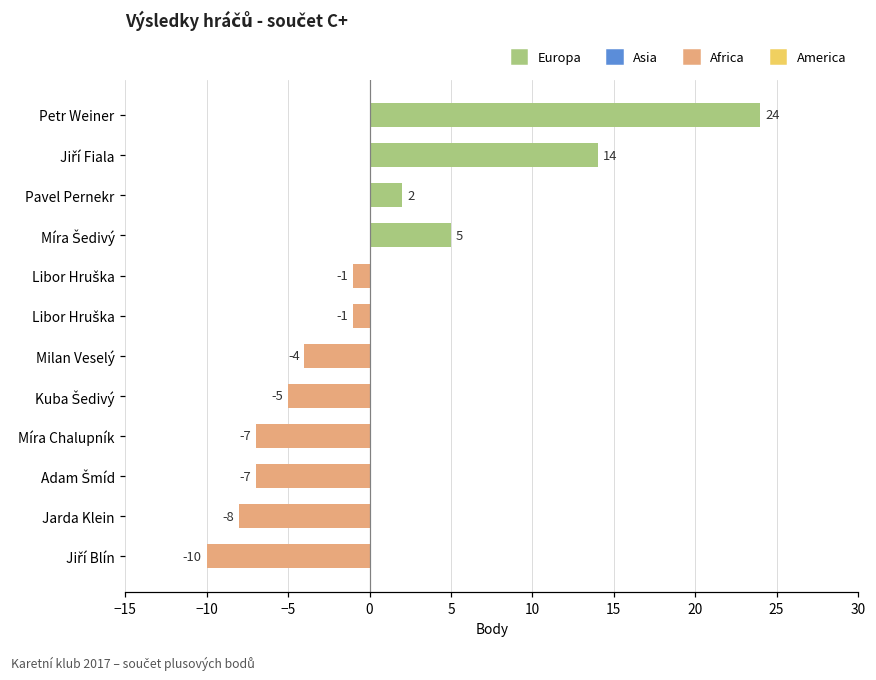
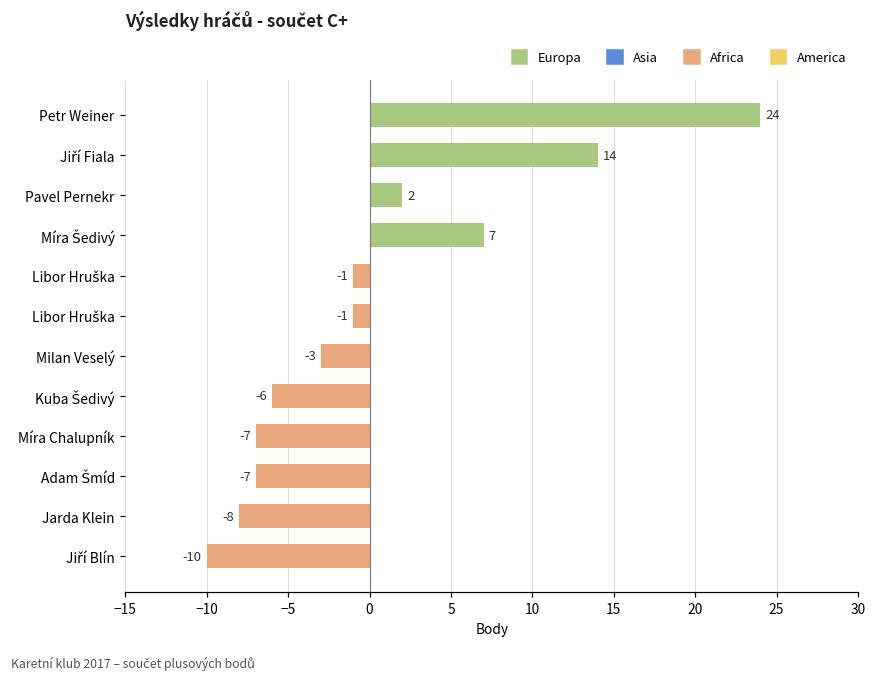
  {
    "Petr Weiner": 24,
    "Jiří Fiala": 14,
    "Pavel Pernekr": 2,
-   "Míra Šedivý": 5,
-   "Milan Veselý": -4,
-   "Kuba Šedivý": -5,
+   "Míra Šedivý": 7,
+   "Milan Veselý": -3,
+   "Kuba Šedivý": -6,
    "Míra Chalupník": -7,
    "Adam Šmíd": -7,
    "Jarda Klein": -8,
    "Jiří Blín": -10
  }
